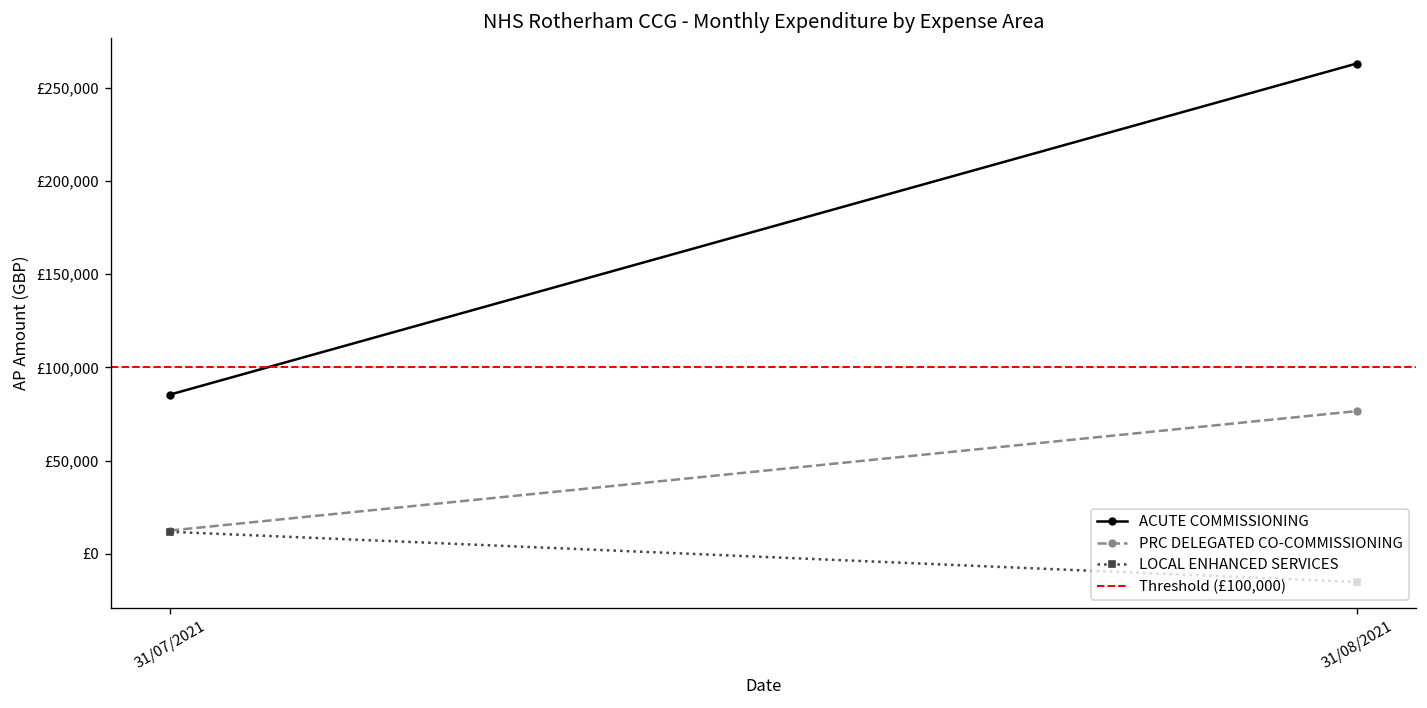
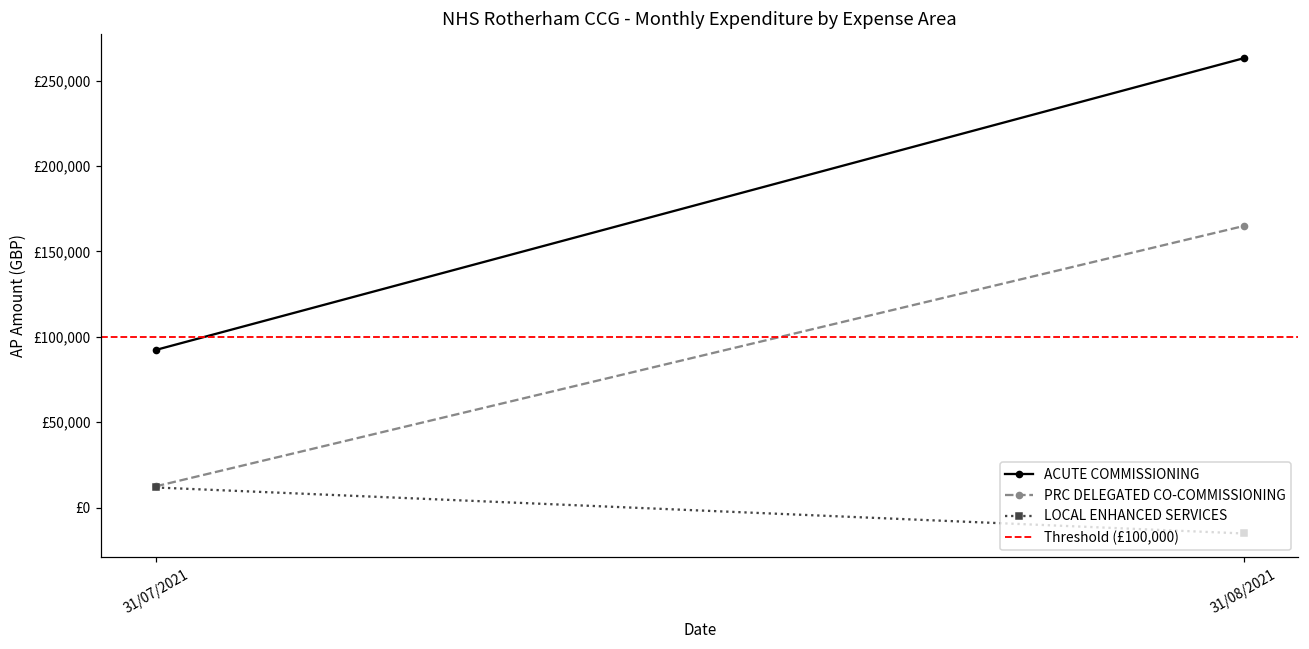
  {
    "ACUTE COMMISSIONING": {
-     "31/07/2021": "£85,000",
+     "31/07/2021": "£92,000",
      "31/08/2021": "£263,000"
    },
    "PRC DELEGATED CO-COMMISSIONING": {
-     "31/08/2021": "£77,000"
+     "31/08/2021": "£165,000"
    }
  }
